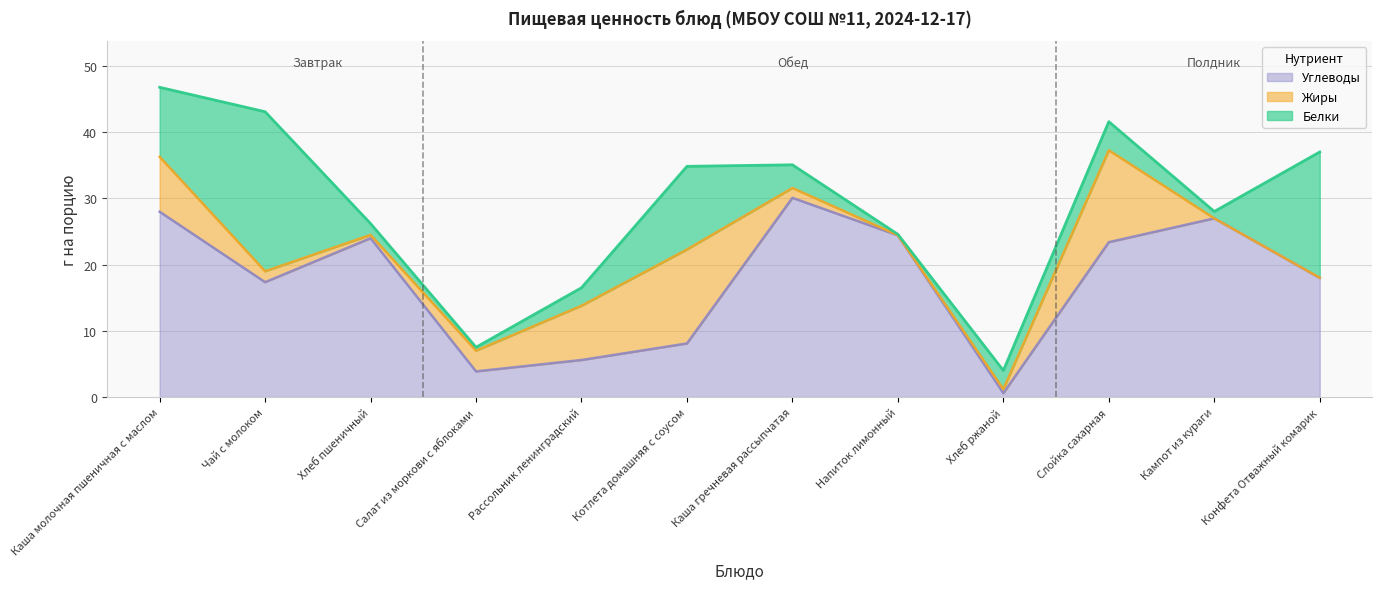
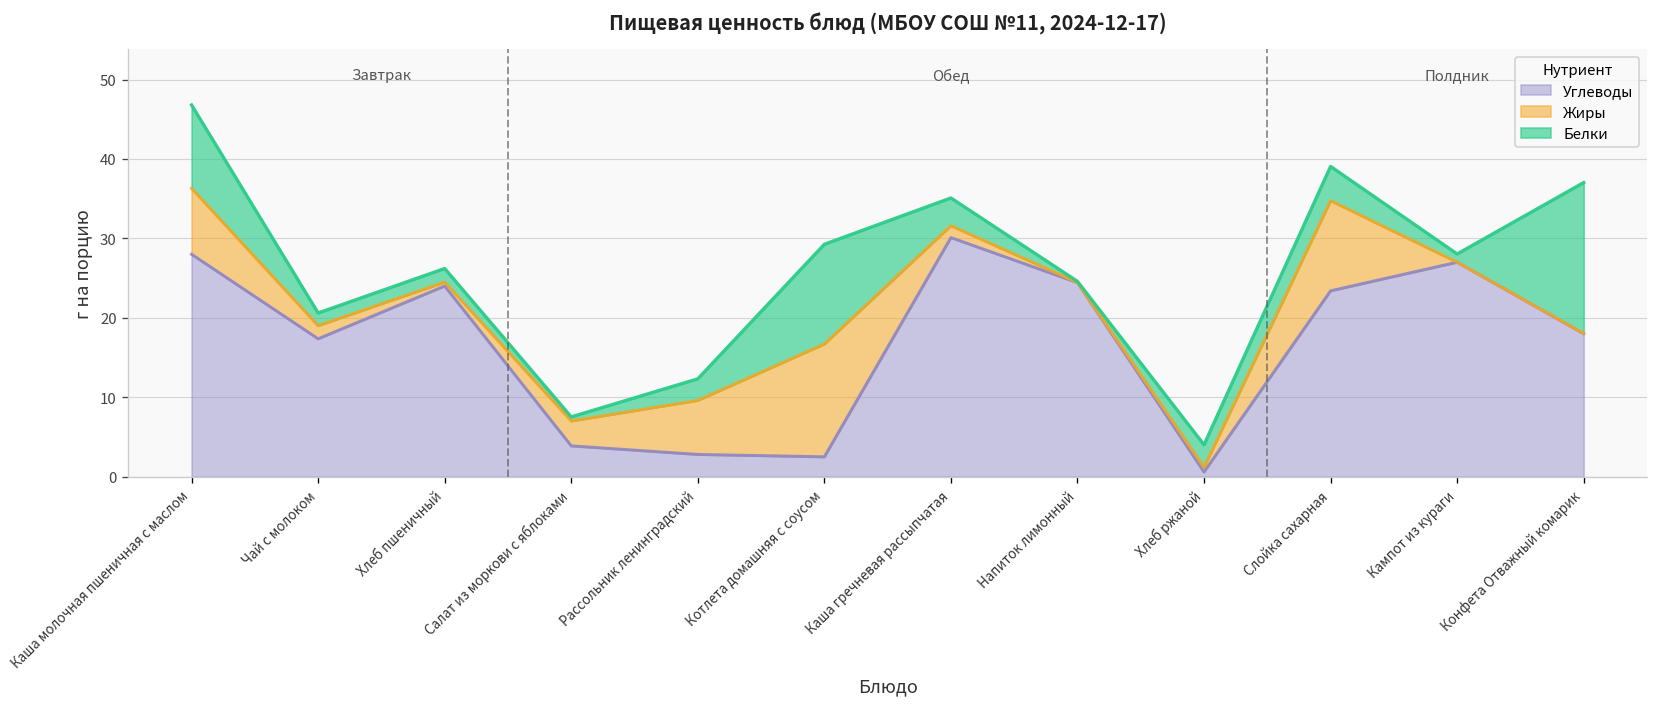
  {
    "Углеводы": {
      "Каша молочная пшеничная с маслом": 28,
      "Чай с молоком": 17,
      "Хлеб пшеничный": 24,
      "Салат из моркови с яблоками": 4,
-     "Рассольник ленинградский": 6,
-     "Котлета домашняя с соусом": 8,
+     "Рассольник ленинградский": 3,
+     "Котлета домашняя с соусом": 3,
      "Каша гречневая рассыпчатая": 30,
      "Хлеб ржаной": 1,
      "Слойка сахарная": 23
    },
    "Жиры": {
      "Каша молочная пшеничная с маслом": 8,
      "Чай с молоком": 2,
      "Хлеб пшеничный": 1,
      "Салат из моркови с яблоками": 3,
-     "Рассольник ленинградский": 8,
+     "Рассольник ленинградский": 7,
      "Котлета домашняя с соусом": 14,
      "Каша гречневая рассыпчатая": 1,
      "Хлеб ржаной": 1,
-     "Слойка сахарная": 14
+     "Слойка сахарная": 11
    },
    "Белки": {
      "Каша молочная пшеничная с маслом": 11,
-     "Чай с молоком": 24,
+     "Чай с молоком": 2,
      "Хлеб пшеничный": 2,
      "Салат из моркови с яблоками": 1,
      "Рассольник ленинградский": 3,
      "Котлета домашняя с соусом": 13,
      "Каша гречневая рассыпчатая": 4,
      "Хлеб ржаной": 3,
      "Слойка сахарная": 4,
      "Кампот из кураги": 1,
      "Конфета Отважный комарик": 19
    }
  }
